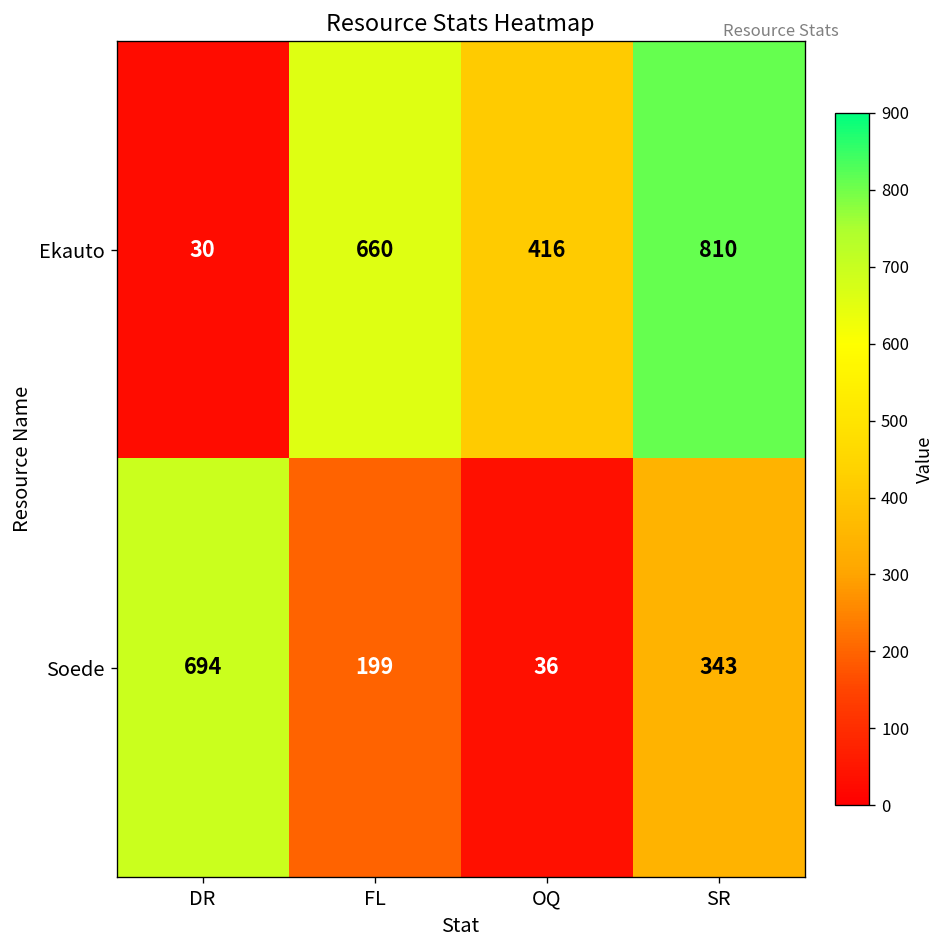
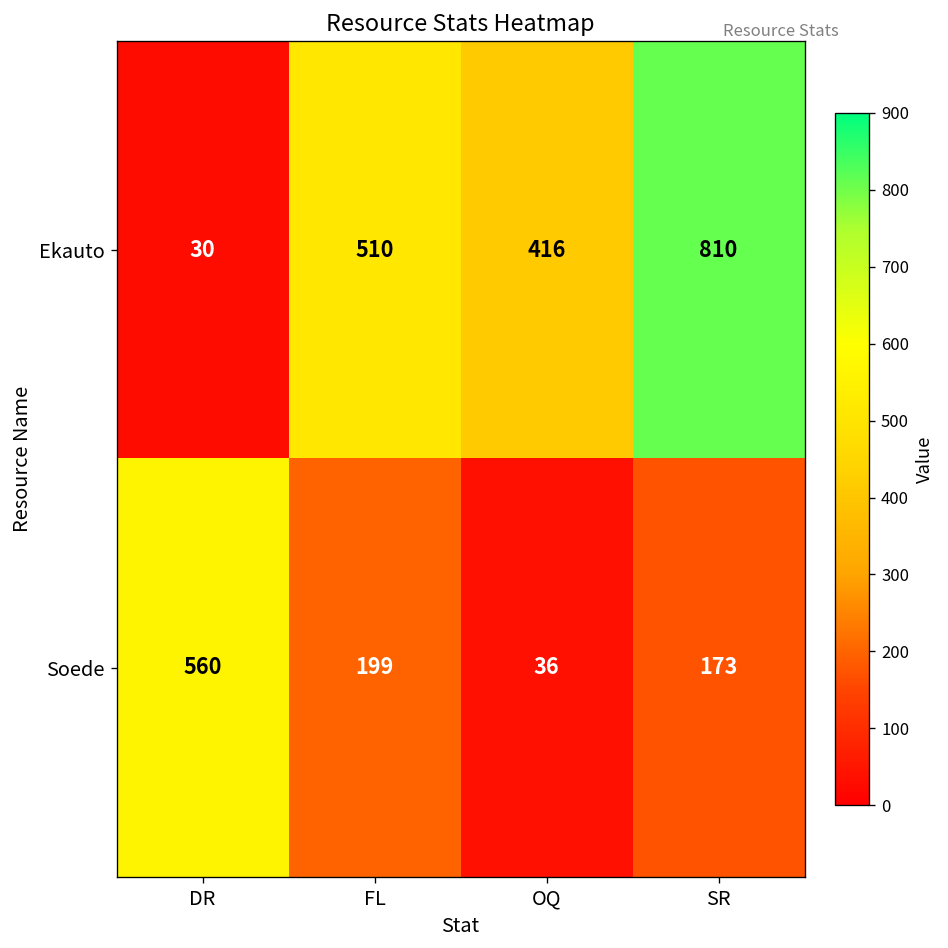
  {
    "Ekauto": {
      "DR": 30,
-     "FL": 660,
+     "FL": 510,
      "OQ": 416,
      "SR": 810
    },
    "Soede": {
-     "DR": 694,
+     "DR": 560,
      "FL": 199,
      "OQ": 36,
-     "SR": 343
+     "SR": 173
    }
  }
